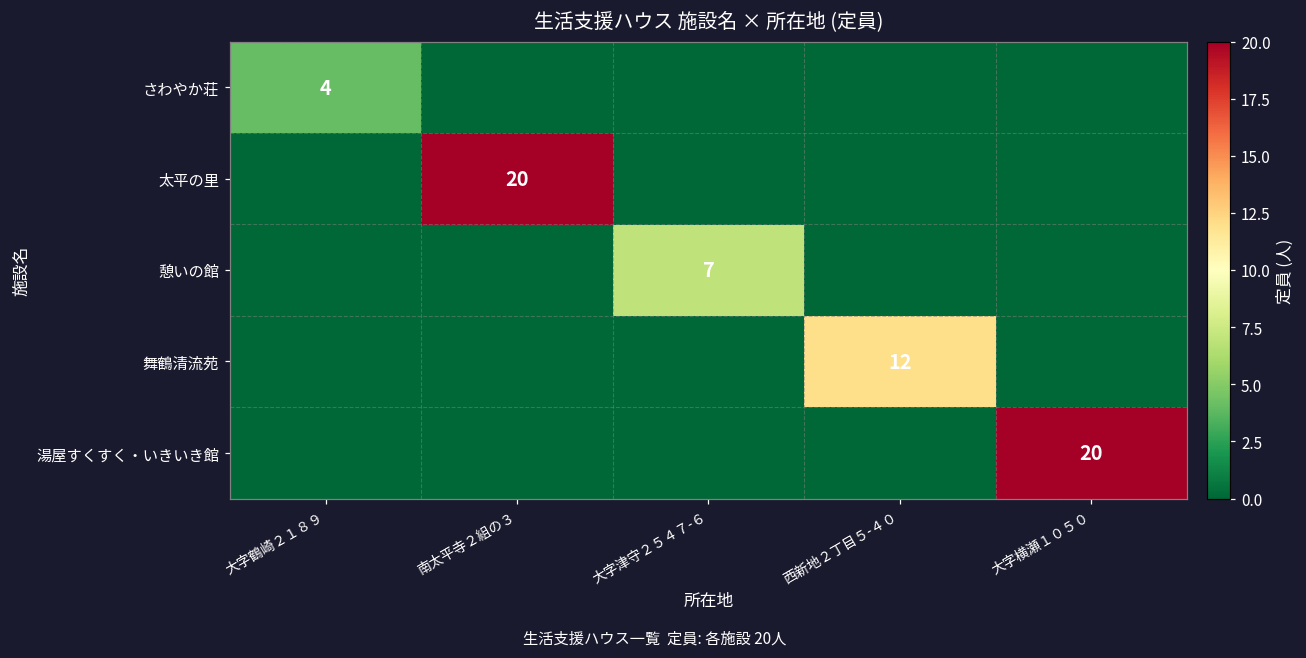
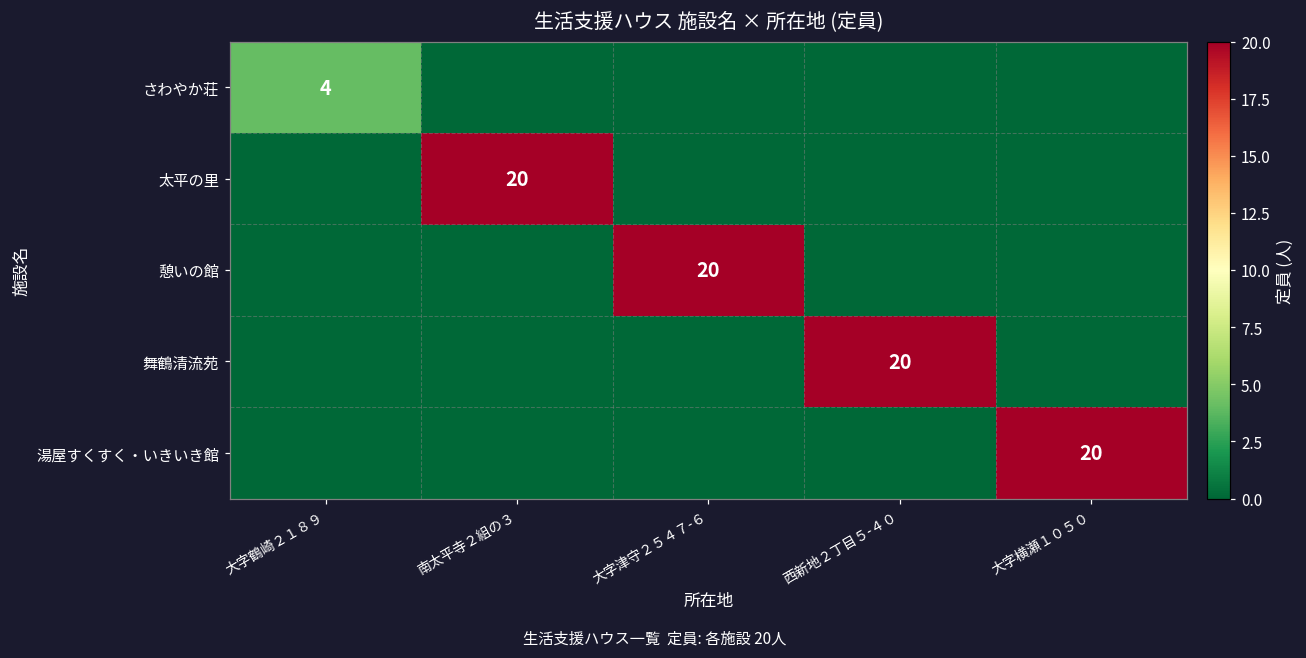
  {
    "さわやか荘": {
      "大字鶴崎２１８９": 4
    },
    "太平の里": {
      "南太平寺２組の３": 20
    },
    "憩いの館": {
-     "大字津守２５４７-６": 7
+     "大字津守２５４７-６": 20
    },
    "舞鶴清流苑": {
-     "西新地２丁目５-４０": 12
+     "西新地２丁目５-４０": 20
    },
    "湯屋すくすく・いきいき館": {
      "大字横瀬１０５０": 20
    }
  }
